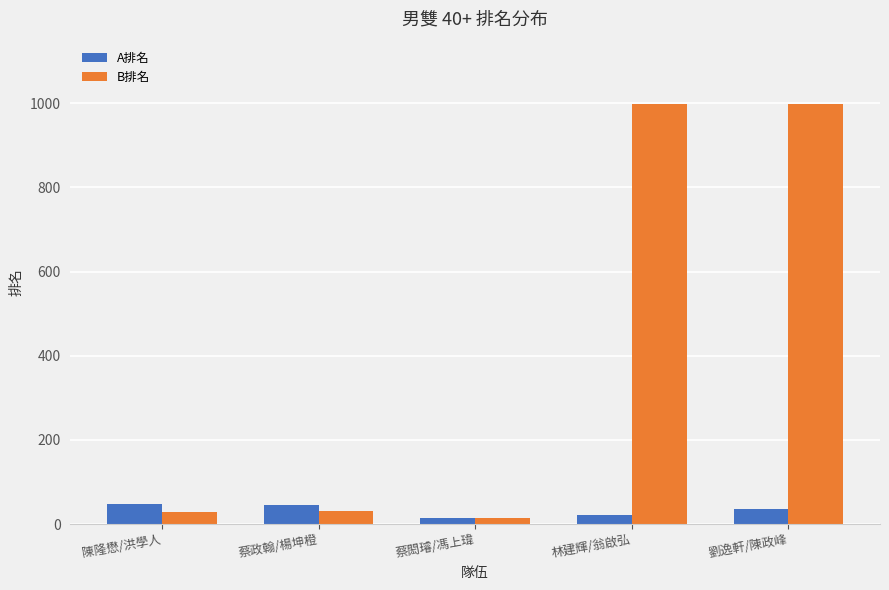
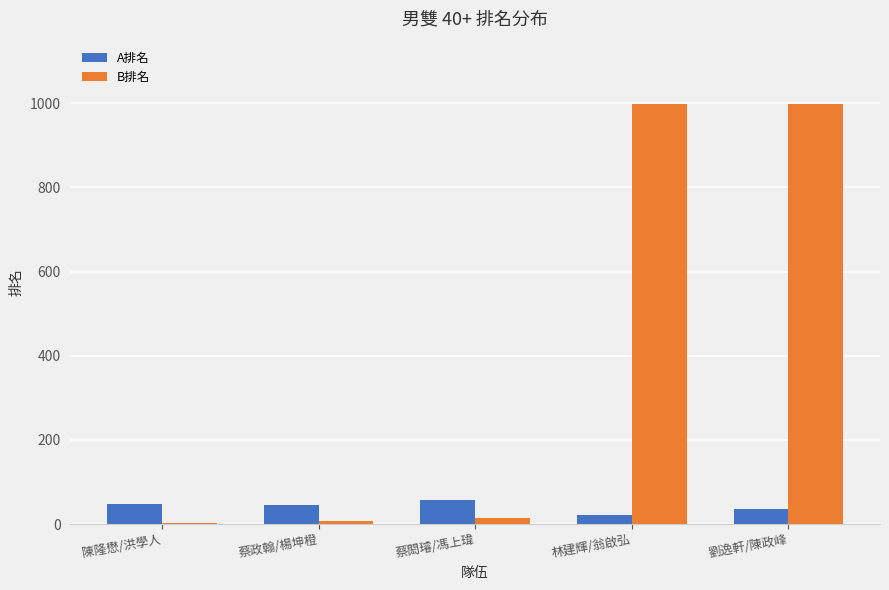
  {
    "A排名": {
      "陳隆懋/洪學人": 50,
      "蔡政翰/楊坤橙": 50,
-     "蔡閎璿/馮上瑋": 20,
+     "蔡閎璿/馮上瑋": 60,
      "林建輝/翁啟弘": 20,
      "劉逸軒/陳政峰": 40
    },
    "B排名": {
-     "陳隆懋/洪學人": 30,
-     "蔡政翰/楊坤橙": 30,
+     "陳隆懋/洪學人": 0,
+     "蔡政翰/楊坤橙": 10,
      "蔡閎璿/馮上瑋": 20,
      "林建輝/翁啟弘": 1000,
      "劉逸軒/陳政峰": 1000
    }
  }
